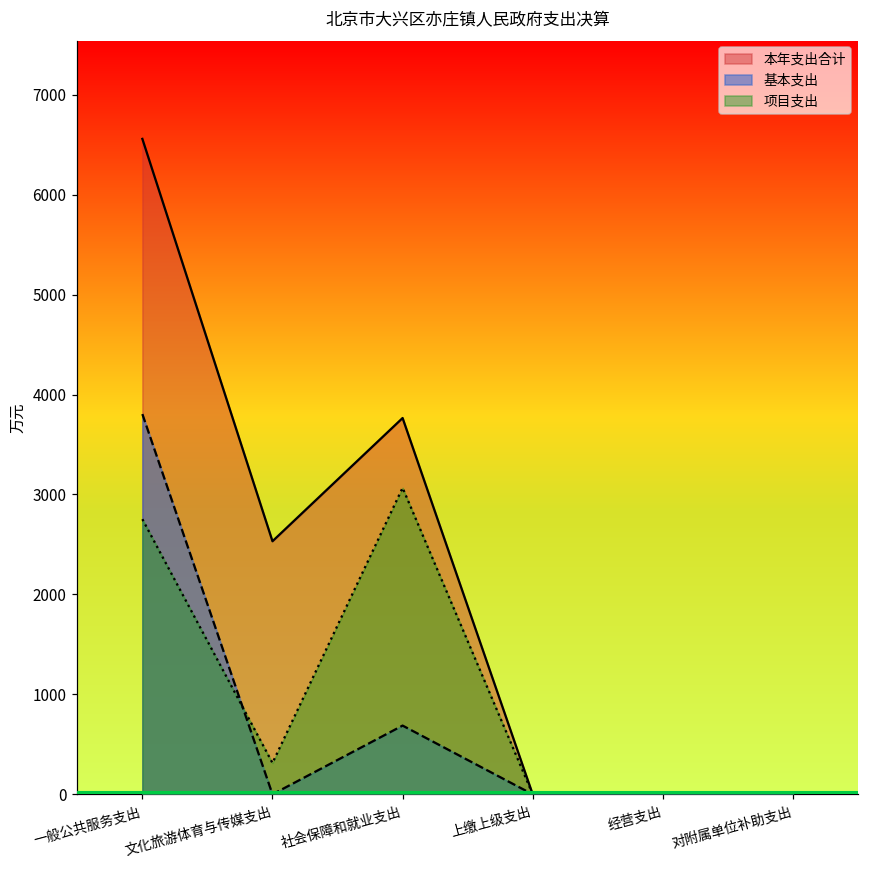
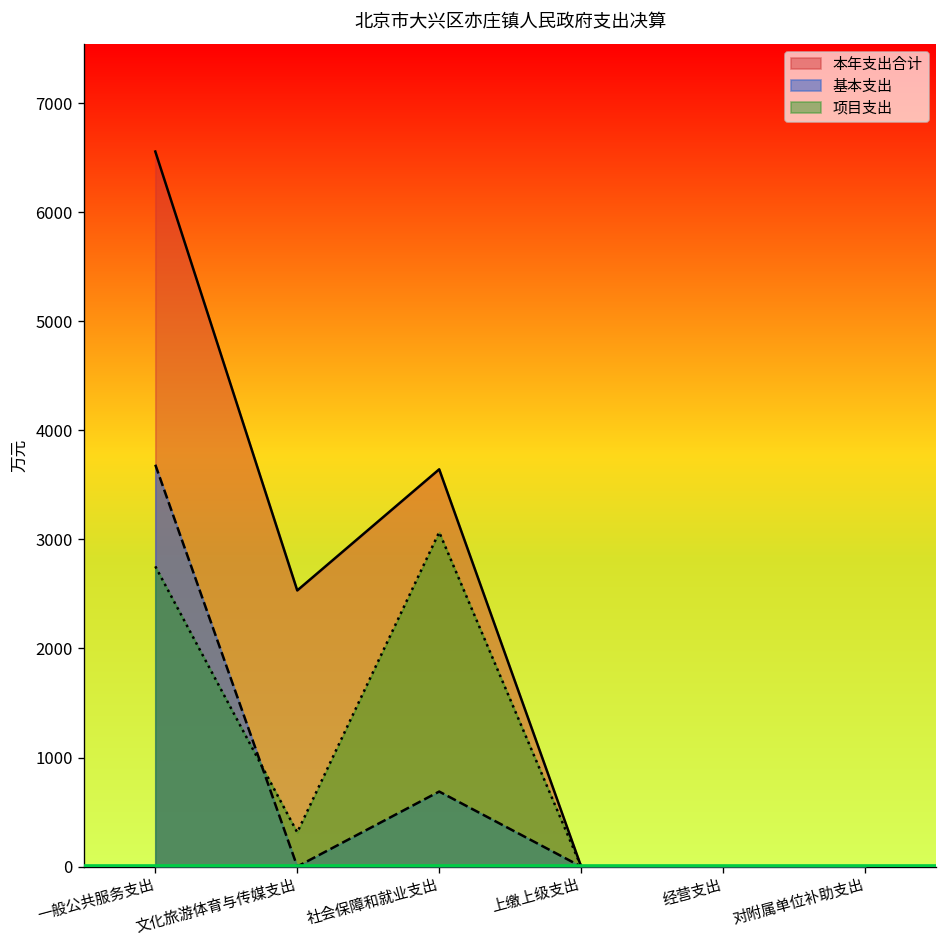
  {
    "本年支出合计": {
      "一般公共服务支出": 6600,
      "文化旅游体育与传媒支出": 2500,
-     "社会保障和就业支出": 3800
+     "社会保障和就业支出": 3600
    },
    "基本支出": {
-     "一般公共服务支出": 3800,
+     "一般公共服务支出": 3700,
      "文化旅游体育与传媒支出": 0,
      "社会保障和就业支出": 700
    },
    "项目支出": {
      "一般公共服务支出": 2800,
      "文化旅游体育与传媒支出": 300,
      "社会保障和就业支出": 3100
    }
  }
